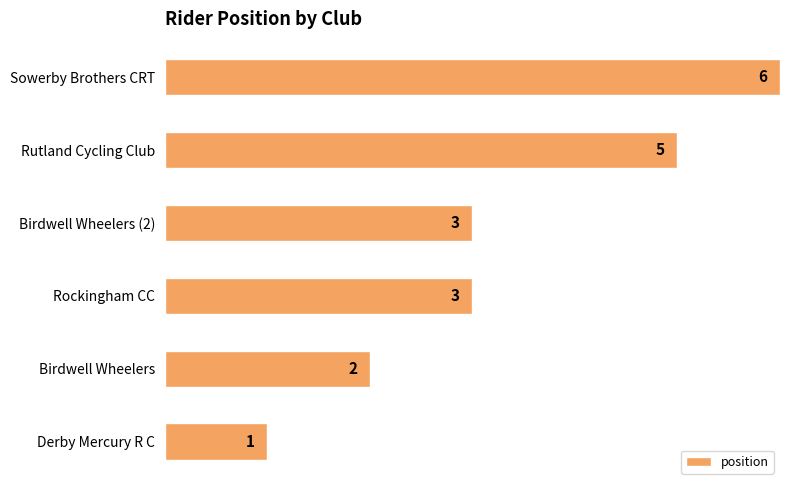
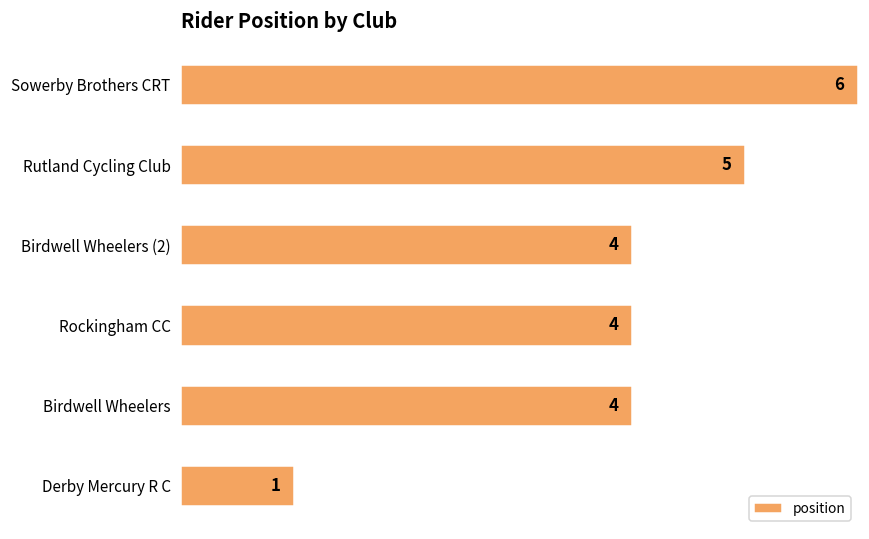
  {
-   "Birdwell Wheelers (2)": 3,
-   "Rockingham CC": 3,
-   "Birdwell Wheelers": 2
+   "Birdwell Wheelers (2)": 4,
+   "Rockingham CC": 4,
+   "Birdwell Wheelers": 4
  }
